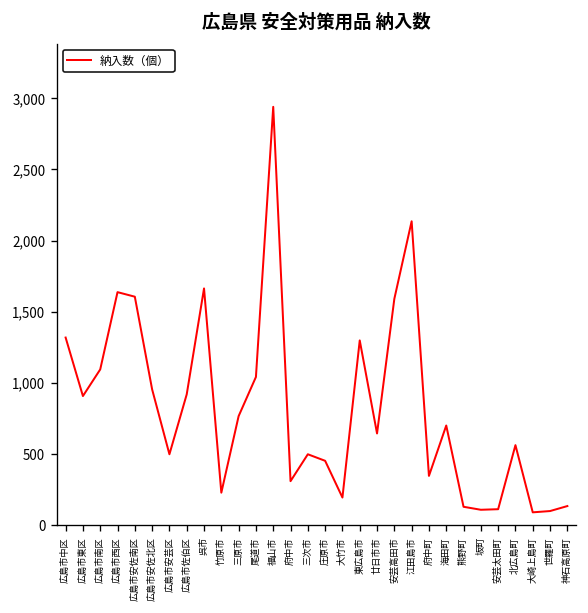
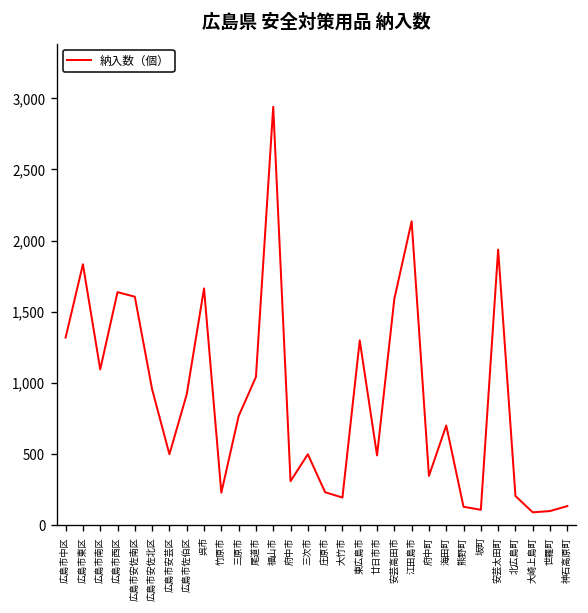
  {
    "広島市中区": "1,320",
-   "広島市東区": "910",
+   "広島市東区": "1,830",
    "広島市南区": "1,100",
    "広島市西区": "1,640",
    "広島市安佐南区": "1,610",
    "広島市安佐北区": "960",
    "広島市安芸区": "500",
    "広島市佐伯区": "920",
    "呉市": "1,660",
    "竹原市": "230",
    "三原市": "770",
    "尾道市": "1,040",
    "福山市": "2,940",
    "府中市": "310",
    "三次市": "500",
-   "庄原市": "450",
+   "庄原市": "230",
    "大竹市": "200",
    "東広島市": "1,300",
-   "廿日市市": "650",
+   "廿日市市": "490",
    "安芸高田市": "1,590",
    "江田島市": "2,140",
    "府中町": "350",
    "海田町": "700",
    "熊野町": "130",
    "坂町": "110",
-   "安芸太田町": "110",
-   "北広島町": "560",
+   "安芸太田町": "1,940",
+   "北広島町": "210",
    "大崎上島町": "90",
    "世羅町": "100",
    "神石高原町": "140"
  }
